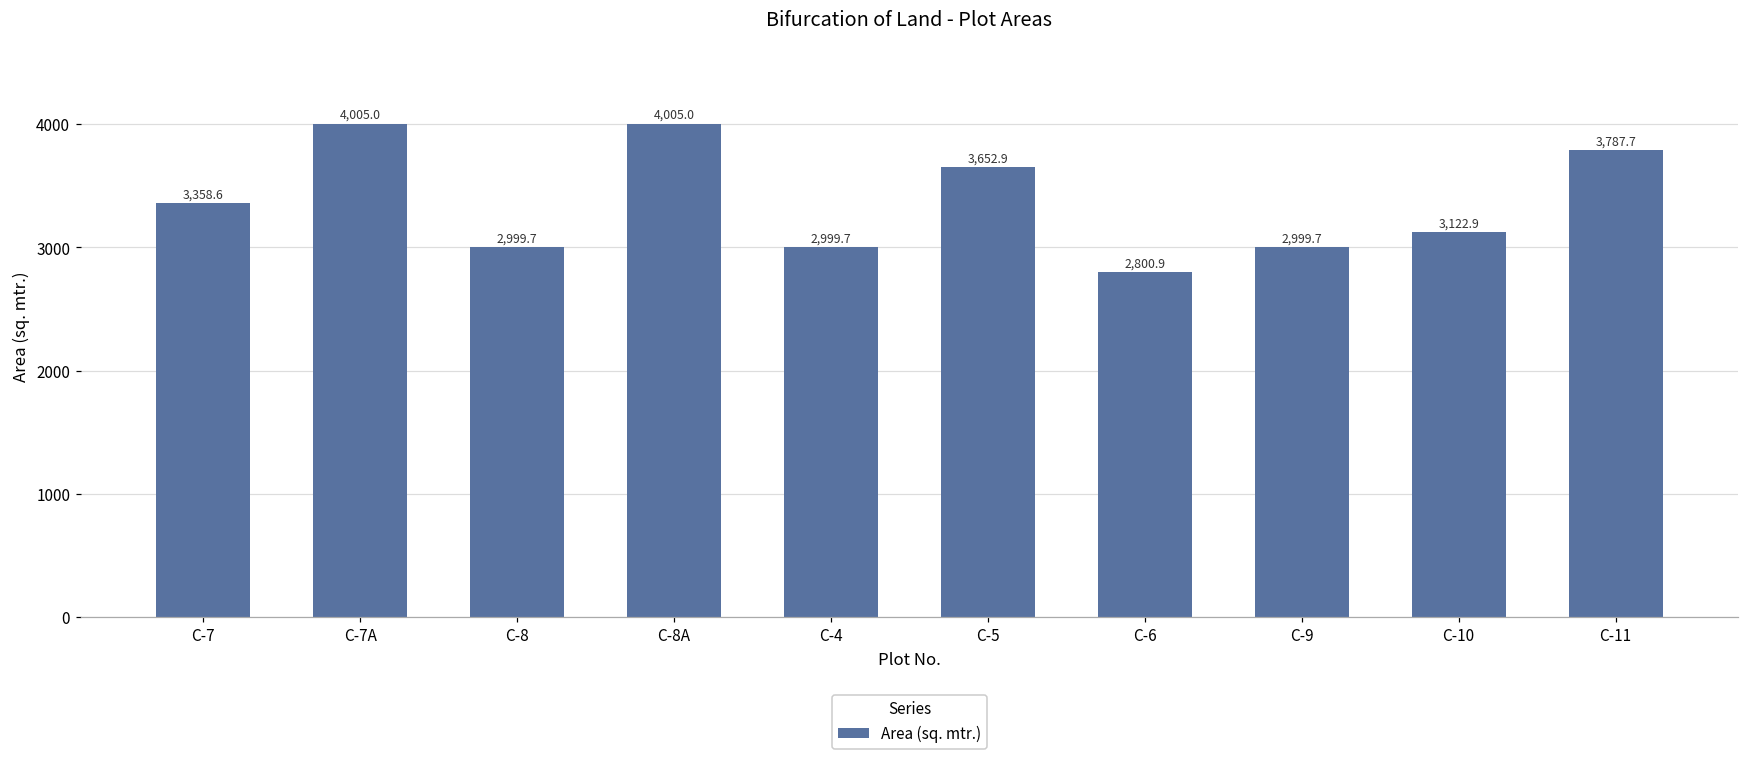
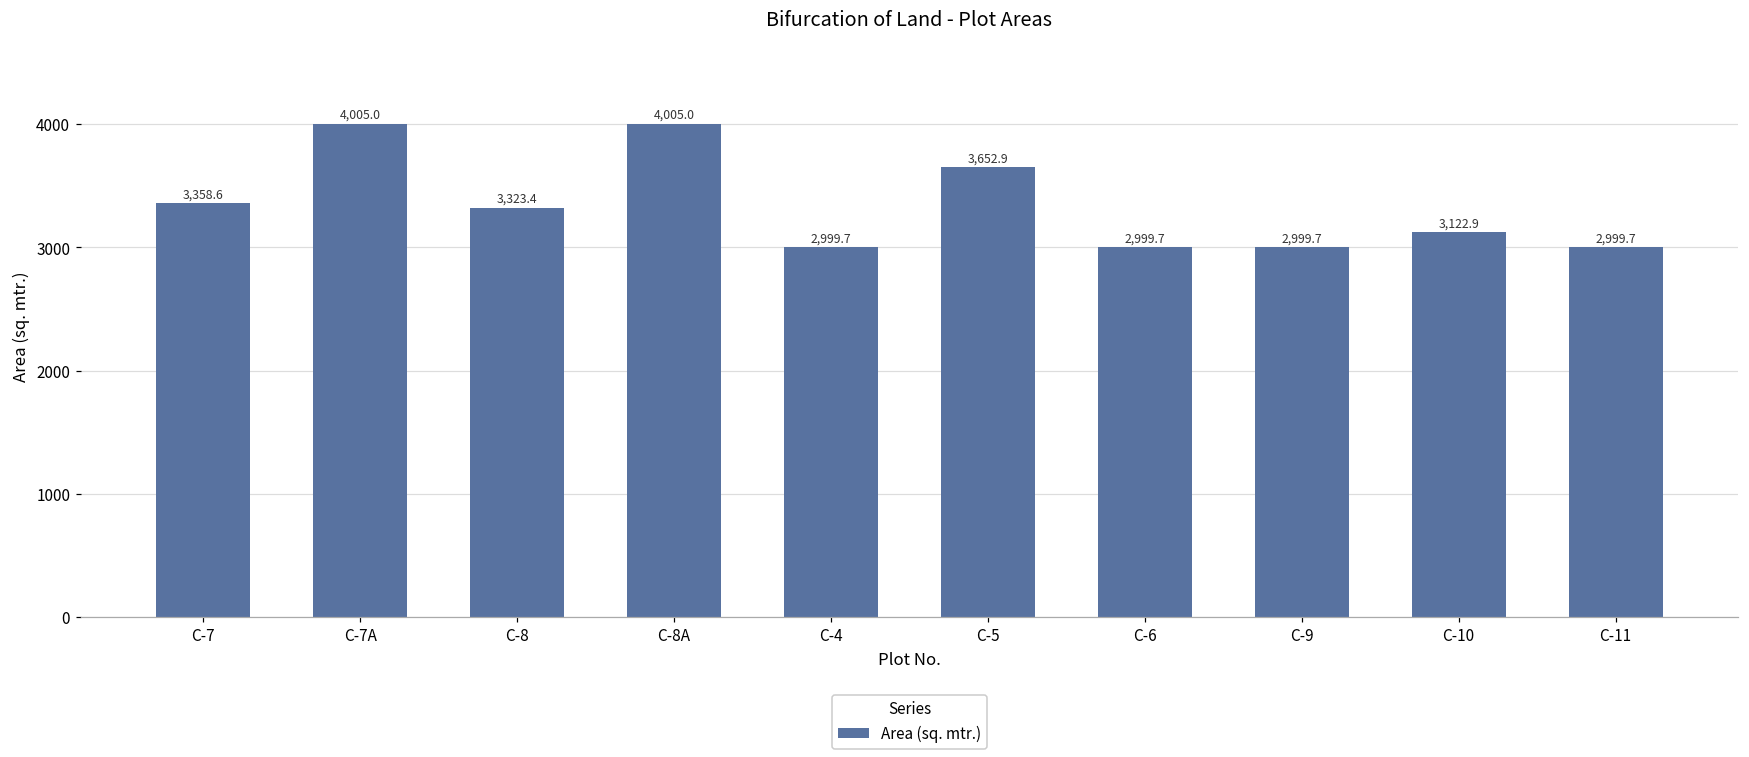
  {
    "C-7": "3,358.6",
    "C-7A": "4,005.0",
-   "C-8": "2,999.7",
+   "C-8": "3,323.4",
    "C-8A": "4,005.0",
    "C-4": "2,999.7",
    "C-5": "3,652.9",
-   "C-6": "2,800.9",
+   "C-6": "2,999.7",
    "C-9": "2,999.7",
    "C-10": "3,122.9",
-   "C-11": "3,787.7"
+   "C-11": "2,999.7"
  }
